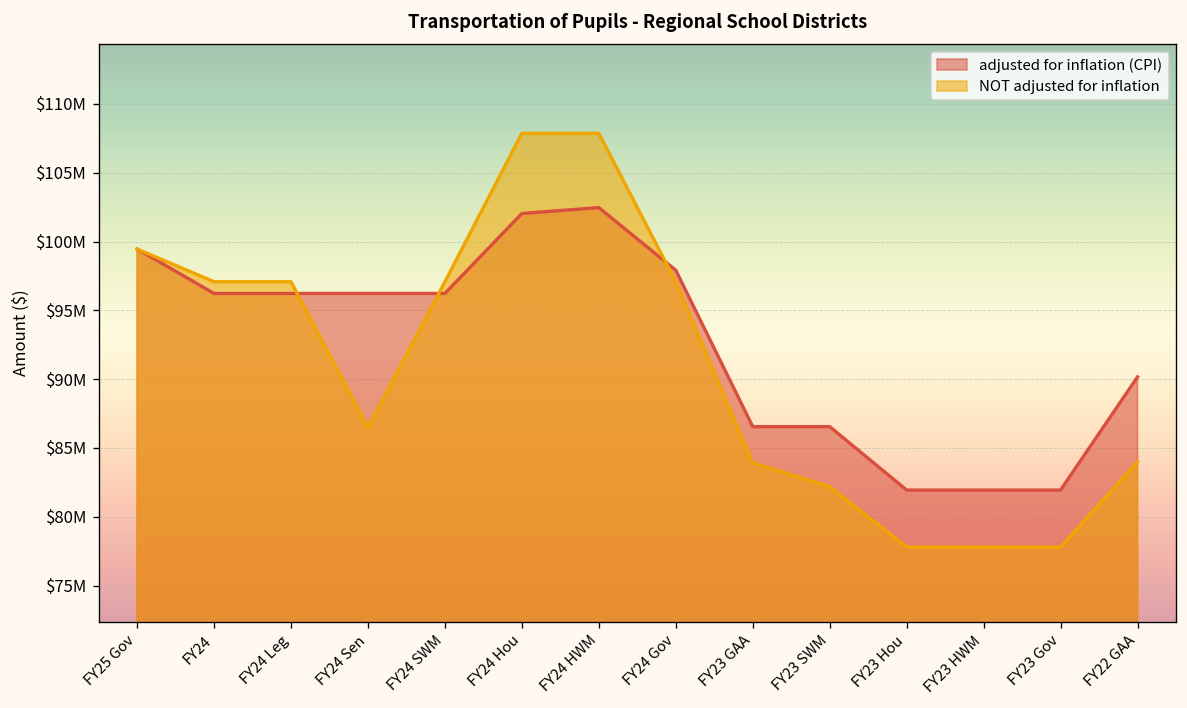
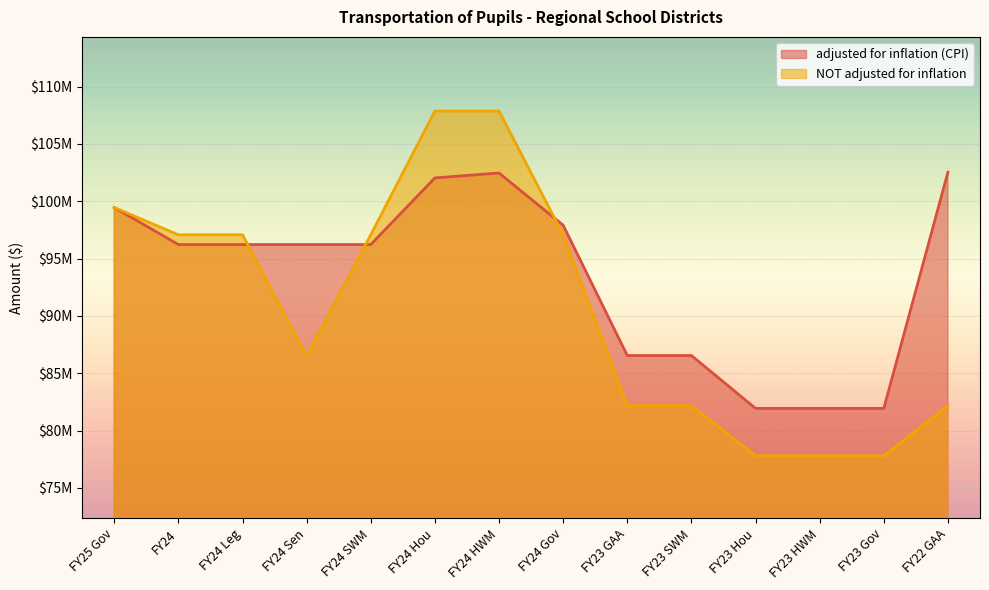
  {
    "adjusted for inflation (CPI)": {
      "FY24": "$96200000",
      "FY24 Leg": "$96200000",
      "FY24 Sen": "$96200000",
      "FY24 SWM": "$96200000",
      "FY24 Hou": "$102000000",
      "FY24 HWM": "$102500000",
      "FY24 Gov": "$97900000",
      "FY23 GAA": "$86500000",
      "FY23 SWM": "$86500000",
      "FY23 Hou": "$81900000",
      "FY23 HWM": "$81900000",
      "FY23 Gov": "$81900000",
-     "FY22 GAA": "$90200000"
+     "FY22 GAA": "$102500000"
    },
    "NOT adjusted for inflation": {
      "FY24": "$97100000",
      "FY24 Leg": "$97100000",
      "FY24 Sen": "$86500000",
      "FY24 SWM": "$97100000",
      "FY24 Hou": "$107900000",
      "FY24 HWM": "$107900000",
      "FY24 Gov": "$97100000",
-     "FY23 GAA": "$83900000",
+     "FY23 GAA": "$82200000",
      "FY23 SWM": "$82200000",
      "FY23 Hou": "$77800000",
      "FY23 HWM": "$77800000",
      "FY23 Gov": "$77800000",
-     "FY22 GAA": "$84000000"
+     "FY22 GAA": "$82200000"
    }
  }
